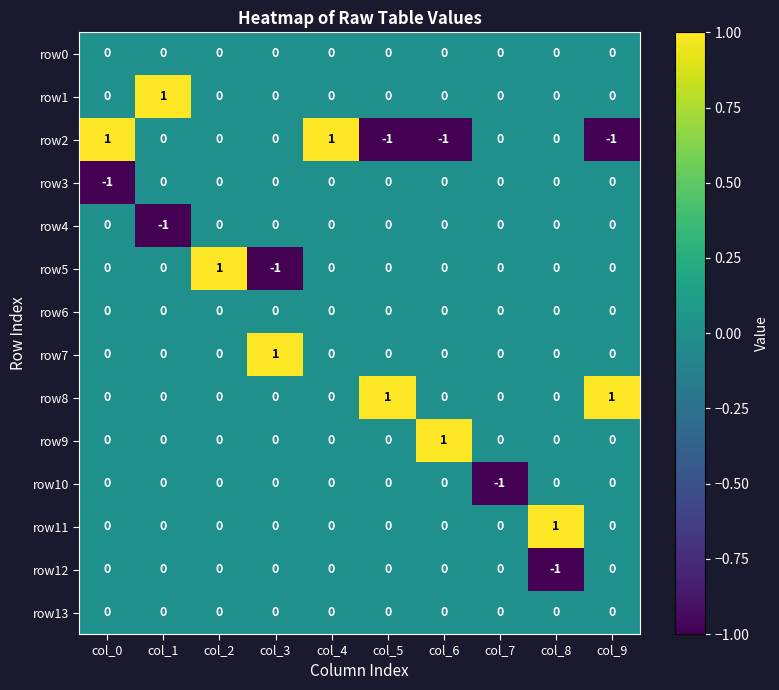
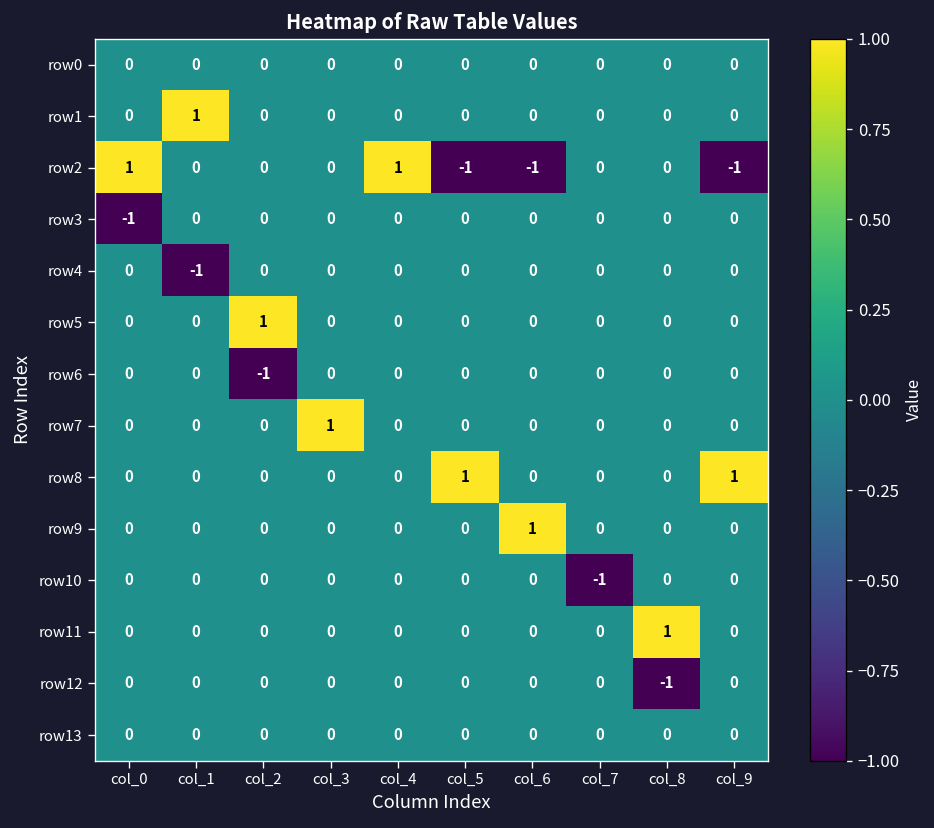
  {
    "row0": {
      "col_0": 0,
      "col_1": 0,
      "col_2": 0,
      "col_3": 0,
      "col_4": 0,
      "col_5": 0,
      "col_6": 0,
      "col_7": 0,
      "col_8": 0,
      "col_9": 0
    },
    "row1": {
      "col_0": 0,
      "col_1": 1,
      "col_2": 0,
      "col_3": 0,
      "col_4": 0,
      "col_5": 0,
      "col_6": 0,
      "col_7": 0,
      "col_8": 0,
      "col_9": 0
    },
    "row2": {
      "col_0": 1,
      "col_1": 0,
      "col_2": 0,
      "col_3": 0,
      "col_4": 1,
      "col_5": -1,
      "col_6": -1,
      "col_7": 0,
      "col_8": 0,
      "col_9": -1
    },
    "row3": {
      "col_0": -1,
      "col_1": 0,
      "col_2": 0,
      "col_3": 0,
      "col_4": 0,
      "col_5": 0,
      "col_6": 0,
      "col_7": 0,
      "col_8": 0,
      "col_9": 0
    },
    "row4": {
      "col_0": 0,
      "col_1": -1,
      "col_2": 0,
      "col_3": 0,
      "col_4": 0,
      "col_5": 0,
      "col_6": 0,
      "col_7": 0,
      "col_8": 0,
      "col_9": 0
    },
    "row5": {
      "col_0": 0,
      "col_1": 0,
      "col_2": 1,
-     "col_3": -1,
+     "col_3": 0,
      "col_4": 0,
      "col_5": 0,
      "col_6": 0,
      "col_7": 0,
      "col_8": 0,
      "col_9": 0
    },
    "row6": {
      "col_0": 0,
      "col_1": 0,
-     "col_2": 0,
+     "col_2": -1,
      "col_3": 0,
      "col_4": 0,
      "col_5": 0,
      "col_6": 0,
      "col_7": 0,
      "col_8": 0,
      "col_9": 0
    },
    "row7": {
      "col_0": 0,
      "col_1": 0,
      "col_2": 0,
      "col_3": 1,
      "col_4": 0,
      "col_5": 0,
      "col_6": 0,
      "col_7": 0,
      "col_8": 0,
      "col_9": 0
    },
    "row8": {
      "col_0": 0,
      "col_1": 0,
      "col_2": 0,
      "col_3": 0,
      "col_4": 0,
      "col_5": 1,
      "col_6": 0,
      "col_7": 0,
      "col_8": 0,
      "col_9": 1
    },
    "row9": {
      "col_0": 0,
      "col_1": 0,
      "col_2": 0,
      "col_3": 0,
      "col_4": 0,
      "col_5": 0,
      "col_6": 1,
      "col_7": 0,
      "col_8": 0,
      "col_9": 0
    },
    "row10": {
      "col_0": 0,
      "col_1": 0,
      "col_2": 0,
      "col_3": 0,
      "col_4": 0,
      "col_5": 0,
      "col_6": 0,
      "col_7": -1,
      "col_8": 0,
      "col_9": 0
    },
    "row11": {
      "col_0": 0,
      "col_1": 0,
      "col_2": 0,
      "col_3": 0,
      "col_4": 0,
      "col_5": 0,
      "col_6": 0,
      "col_7": 0,
      "col_8": 1,
      "col_9": 0
    },
    "row12": {
      "col_0": 0,
      "col_1": 0,
      "col_2": 0,
      "col_3": 0,
      "col_4": 0,
      "col_5": 0,
      "col_6": 0,
      "col_7": 0,
      "col_8": -1,
      "col_9": 0
    },
    "row13": {
      "col_0": 0,
      "col_1": 0,
      "col_2": 0,
      "col_3": 0,
      "col_4": 0,
      "col_5": 0,
      "col_6": 0,
      "col_7": 0,
      "col_8": 0,
      "col_9": 0
    }
  }
